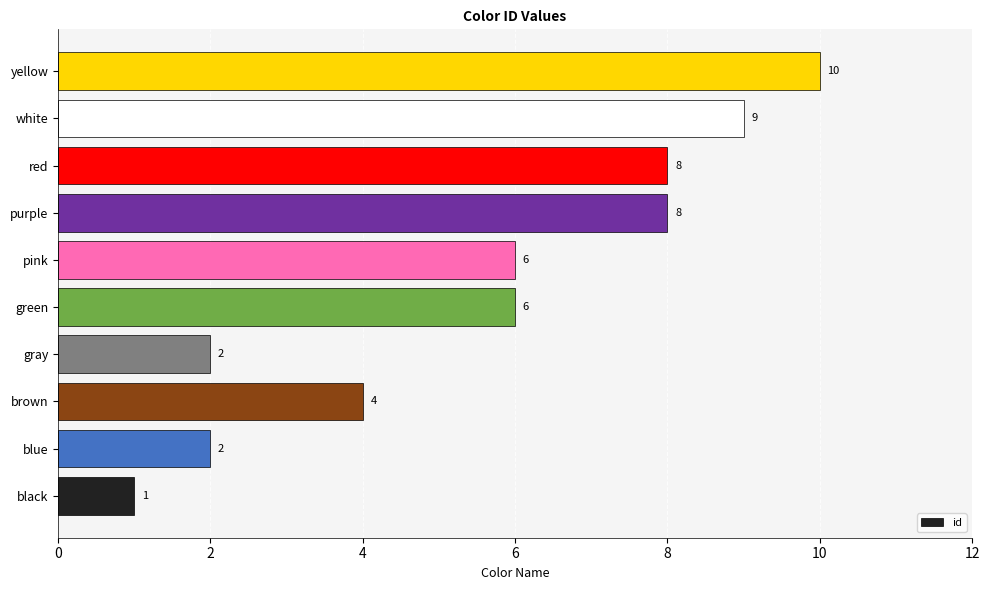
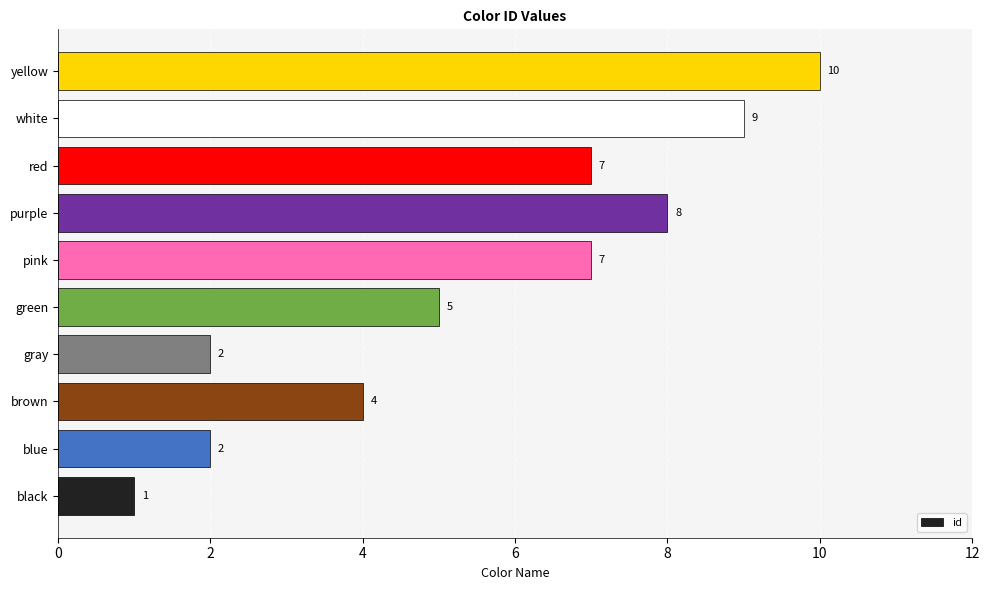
  {
    "yellow": 10,
    "white": 9,
-   "red": 8,
+   "red": 7,
    "purple": 8,
-   "pink": 6,
-   "green": 6,
+   "pink": 7,
+   "green": 5,
    "gray": 2,
    "brown": 4,
    "blue": 2,
    "black": 1
  }
